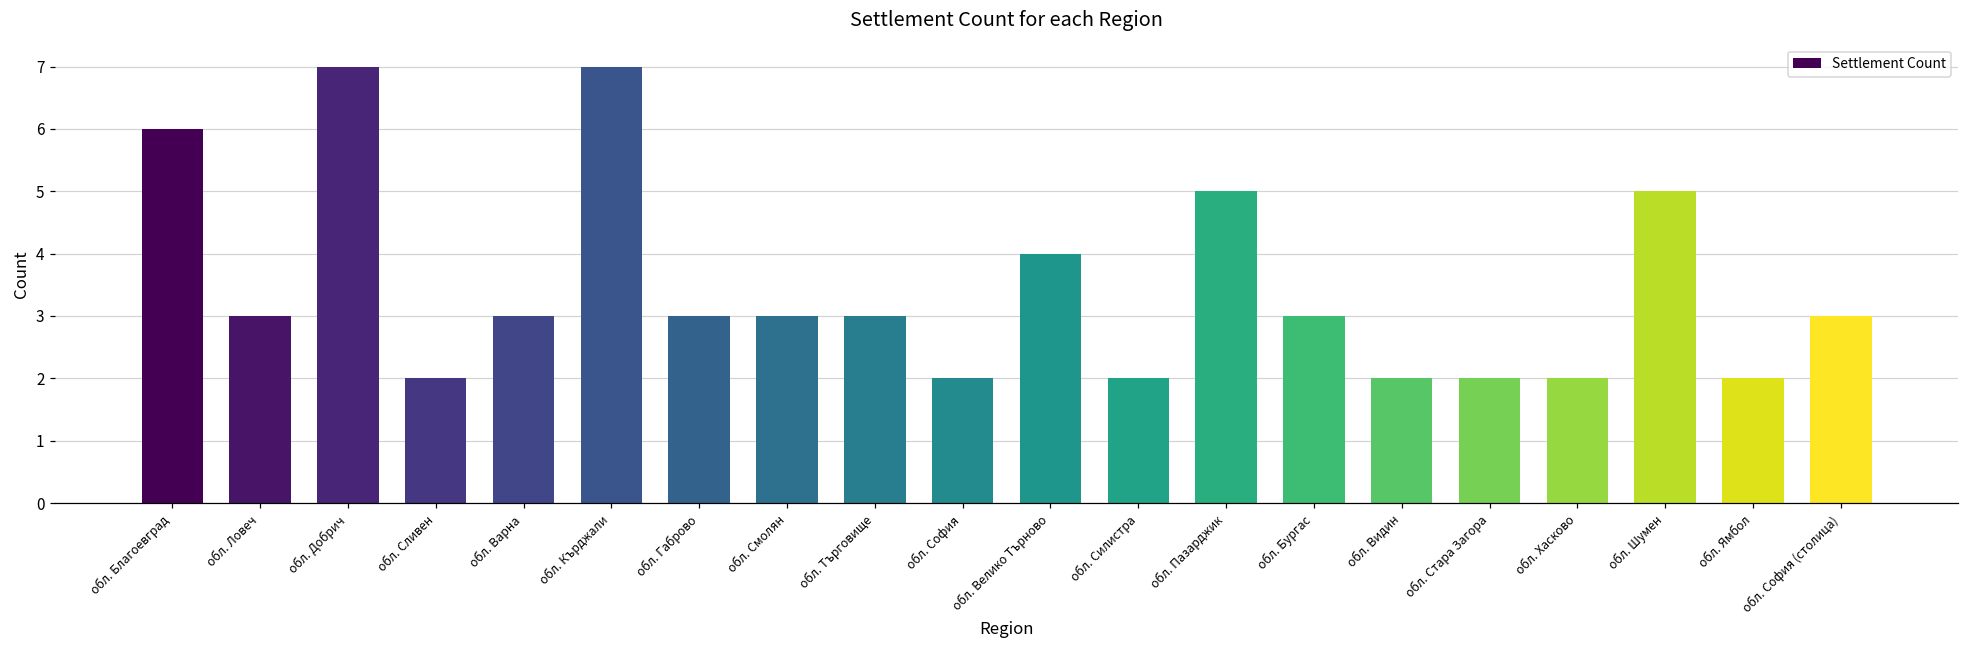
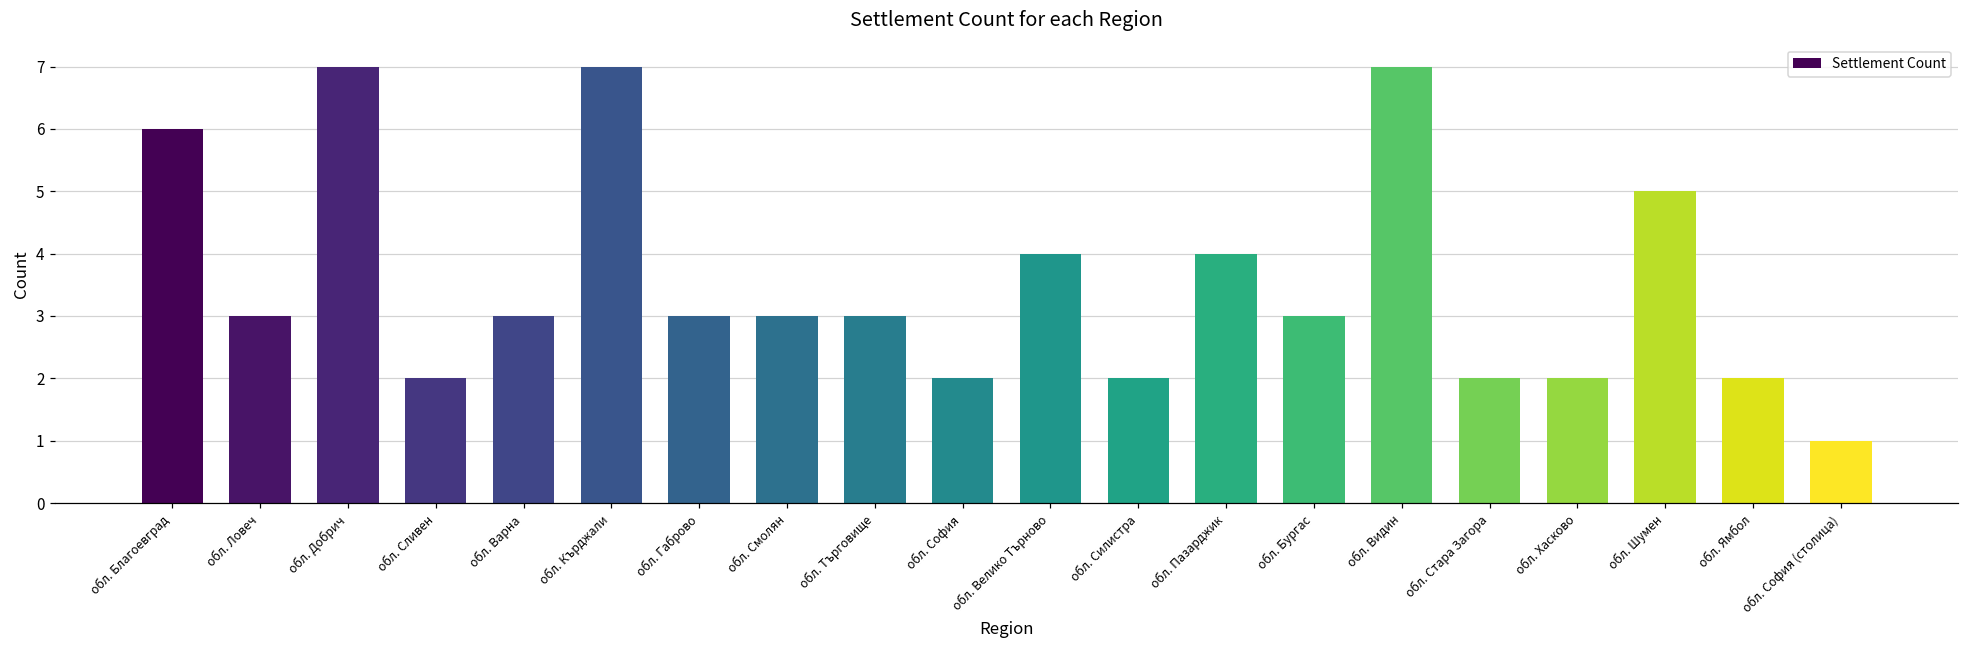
  {
    "обл. Благоевград": 6,
    "обл. Ловеч": 3,
    "обл. Добрич": 7,
    "обл. Сливен": 2,
    "обл. Варна": 3,
    "обл. Кърджали": 7,
    "обл. Габрово": 3,
    "обл. Смолян": 3,
    "обл. Търговище": 3,
    "обл. София": 2,
    "обл. Велико Търново": 4,
    "обл. Силистра": 2,
-   "обл. Пазарджик": 5,
+   "обл. Пазарджик": 4,
    "обл. Бургас": 3,
-   "обл. Видин": 2,
+   "обл. Видин": 7,
    "обл. Стара Загора": 2,
    "обл. Хасково": 2,
    "обл. Шумен": 5,
    "обл. Ямбол": 2,
-   "обл. София (столица)": 3
+   "обл. София (столица)": 1
  }
